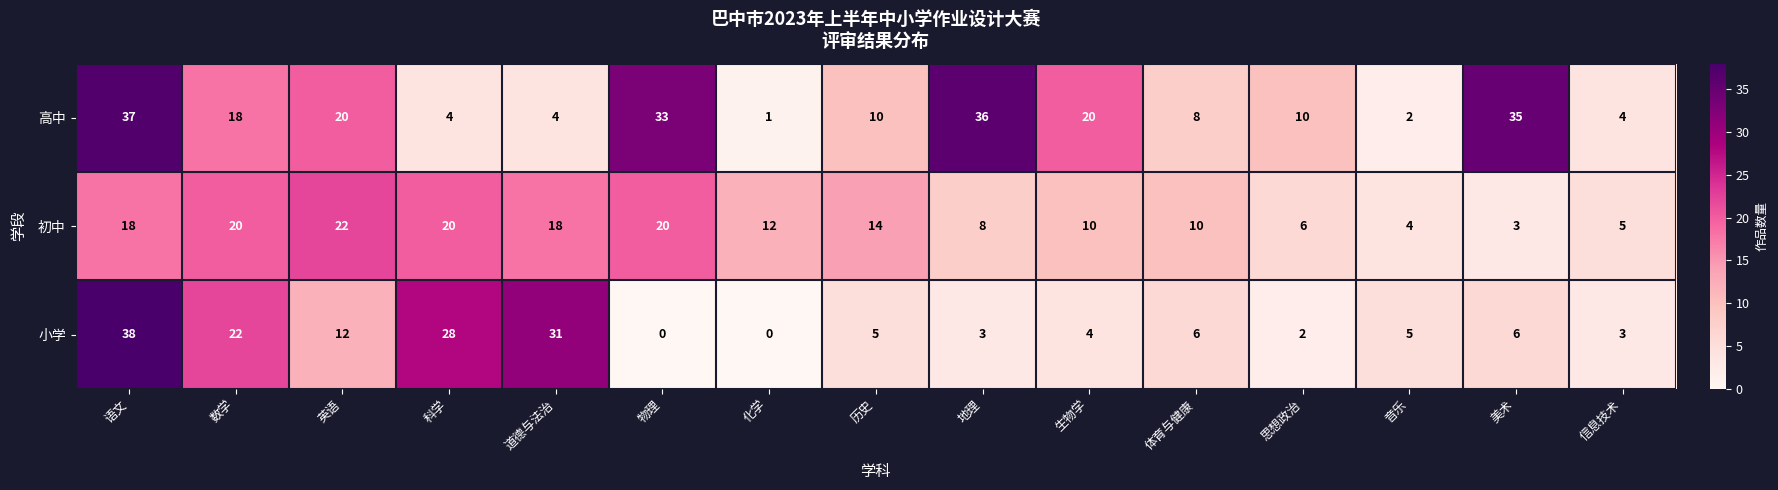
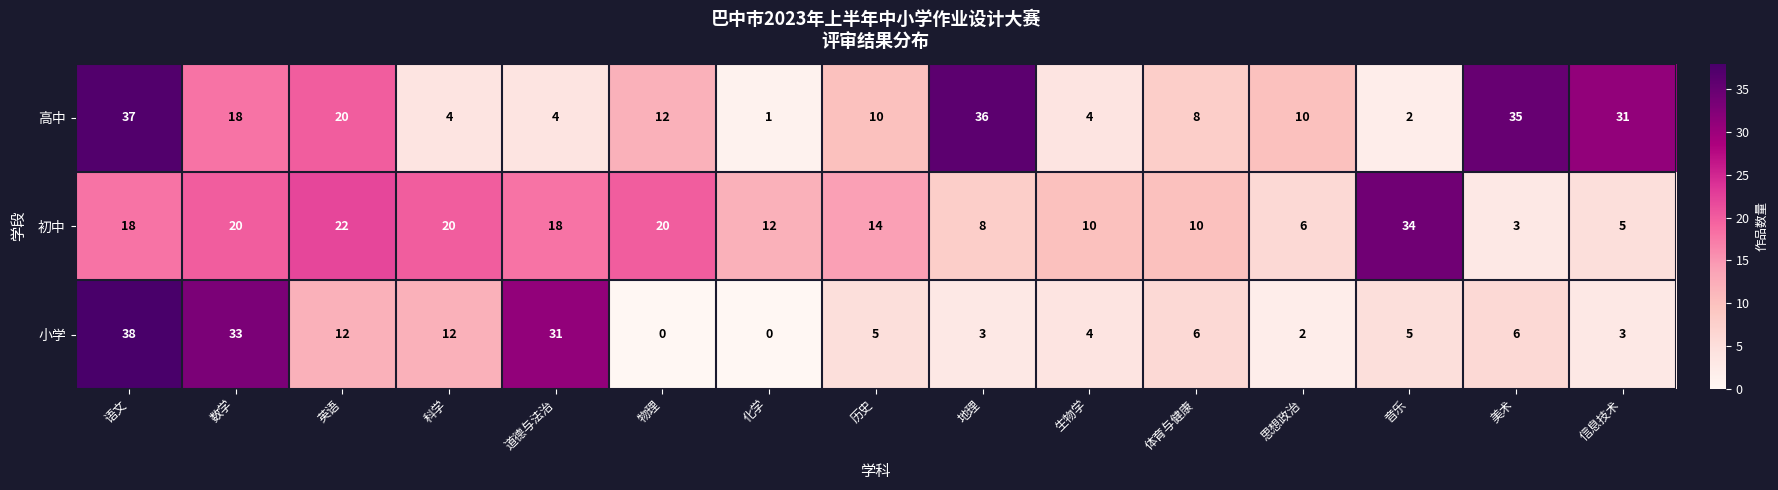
  {
    "高中": {
      "语文": 37,
      "数学": 18,
      "英语": 20,
      "科学": 4,
      "道德与法治": 4,
-     "物理": 33,
+     "物理": 12,
      "化学": 1,
      "历史": 10,
      "地理": 36,
-     "生物学": 20,
+     "生物学": 4,
      "体育与健康": 8,
      "思想政治": 10,
      "音乐": 2,
      "美术": 35,
-     "信息技术": 4
+     "信息技术": 31
    },
    "初中": {
      "语文": 18,
      "数学": 20,
      "英语": 22,
      "科学": 20,
      "道德与法治": 18,
      "物理": 20,
      "化学": 12,
      "历史": 14,
      "地理": 8,
      "生物学": 10,
      "体育与健康": 10,
      "思想政治": 6,
-     "音乐": 4,
+     "音乐": 34,
      "美术": 3,
      "信息技术": 5
    },
    "小学": {
      "语文": 38,
-     "数学": 22,
+     "数学": 33,
      "英语": 12,
-     "科学": 28,
+     "科学": 12,
      "道德与法治": 31,
      "物理": 0,
      "化学": 0,
      "历史": 5,
      "地理": 3,
      "生物学": 4,
      "体育与健康": 6,
      "思想政治": 2,
      "音乐": 5,
      "美术": 6,
      "信息技术": 3
    }
  }
